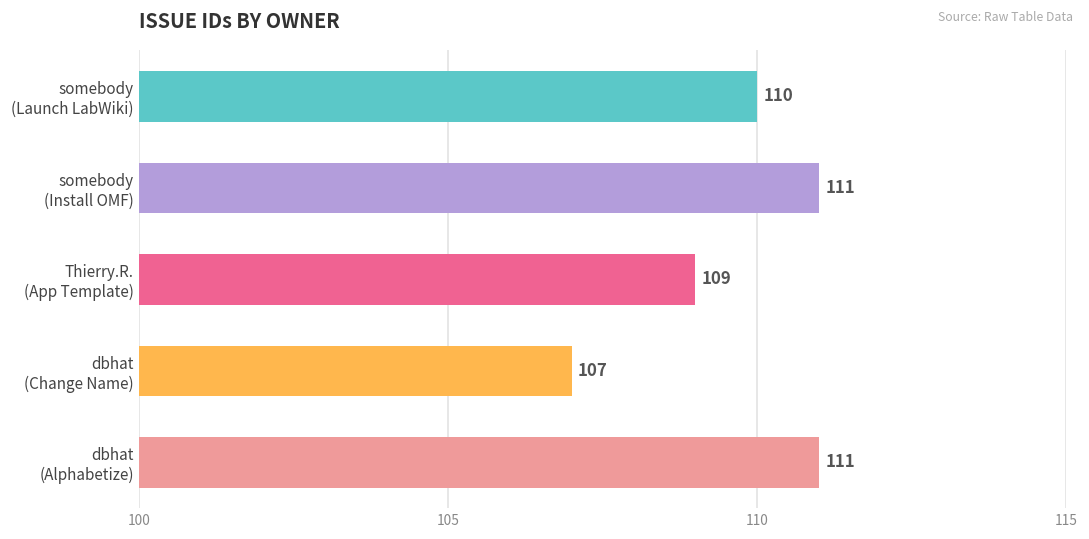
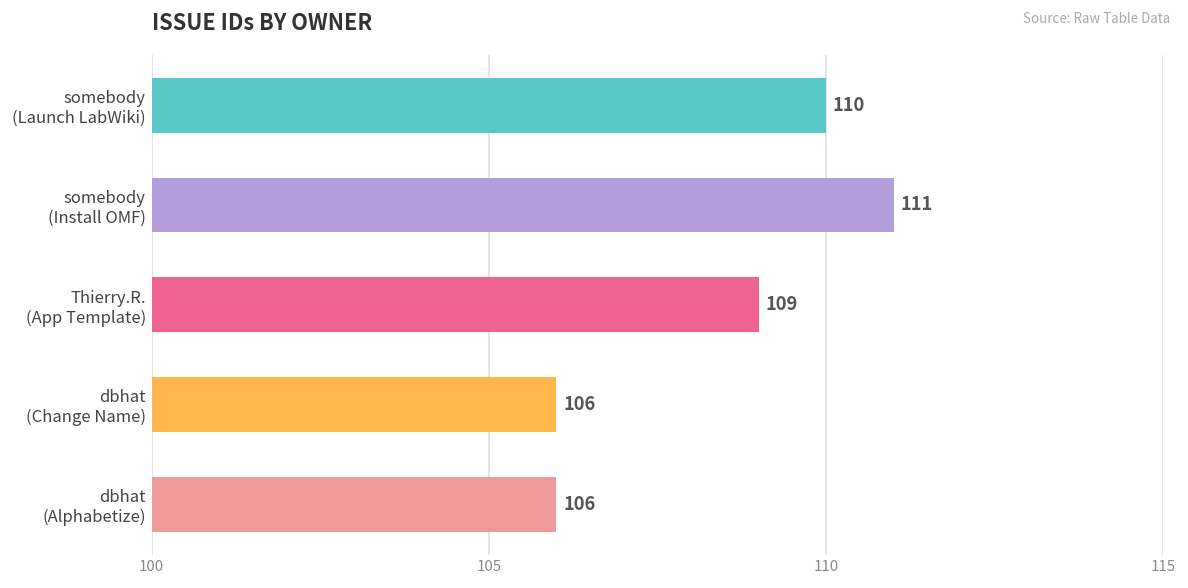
  {
    "somebody (Launch LabWiki)": 110,
    "somebody (Install OMF)": 111,
    "Thierry.R. (App Template)": 109,
-   "dbhat (Change Name)": 107,
-   "dbhat (Alphabetize)": 111
+   "dbhat (Change Name)": 106,
+   "dbhat (Alphabetize)": 106
  }
